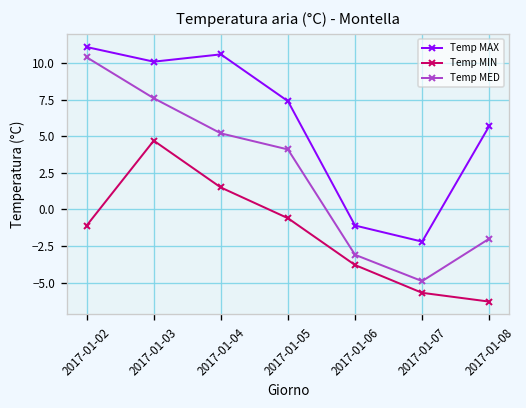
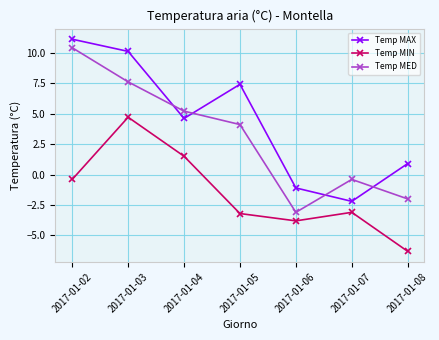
  {
    "Temp MAX": {
      "2017-01-02": 11.1,
      "2017-01-03": 10.1,
-     "2017-01-04": 10.6,
+     "2017-01-04": 4.6,
      "2017-01-05": 7.4,
      "2017-01-06": -1.1,
      "2017-01-07": -2.2,
-     "2017-01-08": 5.7
+     "2017-01-08": 0.9
    },
    "Temp MIN": {
-     "2017-01-02": -1.1,
+     "2017-01-02": -0.4,
      "2017-01-03": 4.7,
      "2017-01-04": 1.5,
-     "2017-01-05": -0.6,
+     "2017-01-05": -3.2,
      "2017-01-06": -3.8,
-     "2017-01-07": -5.7,
+     "2017-01-07": -3.1,
      "2017-01-08": -6.3
    },
    "Temp MED": {
      "2017-01-02": 10.4,
      "2017-01-03": 7.6,
      "2017-01-04": 5.2,
      "2017-01-05": 4.1,
      "2017-01-06": -3.1,
-     "2017-01-07": -4.9,
+     "2017-01-07": -0.4,
      "2017-01-08": -2.0
    }
  }
